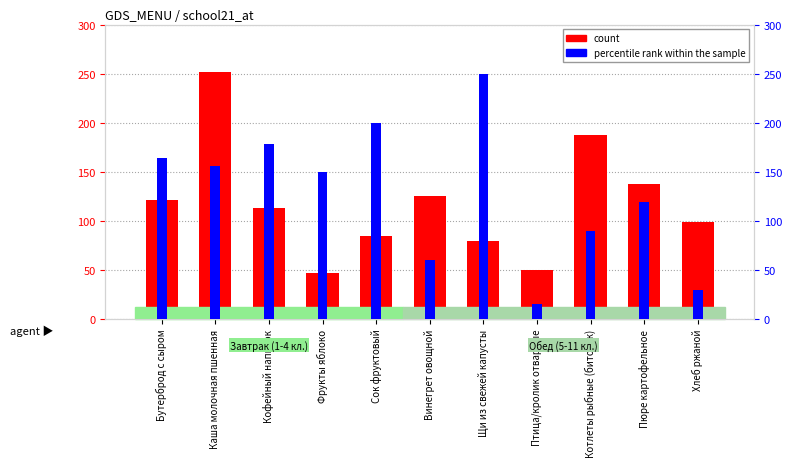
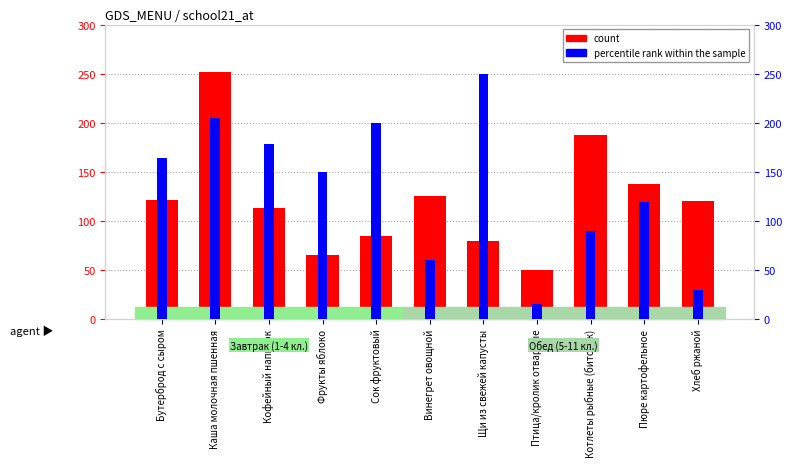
  {
    "count": {
      "Бутерброд с сыром": 120,
      "Каша молочная пшенная": 250,
      "Кофейный напиток": 110,
-     "Фрукты яблоко": 50,
+     "Фрукты яблоко": 70,
      "Сок фруктовый": 80,
      "Винегрет овощной": 130,
      "Щи из свежей капусты": 80,
      "Птица/кролик отварные": 50,
      "Котлеты рыбные (биточек)": 190,
      "Пюре картофельное": 140,
-     "Хлеб ржаной": 100
+     "Хлеб ржаной": 120
    },
    "percentile rank within the sample": {
      "Бутерброд с сыром": 160,
-     "Каша молочная пшенная": 160,
+     "Каша молочная пшенная": 210,
      "Кофейный напиток": 180,
      "Фрукты яблоко": 150,
      "Сок фруктовый": 200,
      "Винегрет овощной": 60,
      "Щи из свежей капусты": 250,
      "Птица/кролик отварные": 20,
      "Котлеты рыбные (биточек)": 90,
      "Пюре картофельное": 120,
      "Хлеб ржаной": 30
    }
  }
